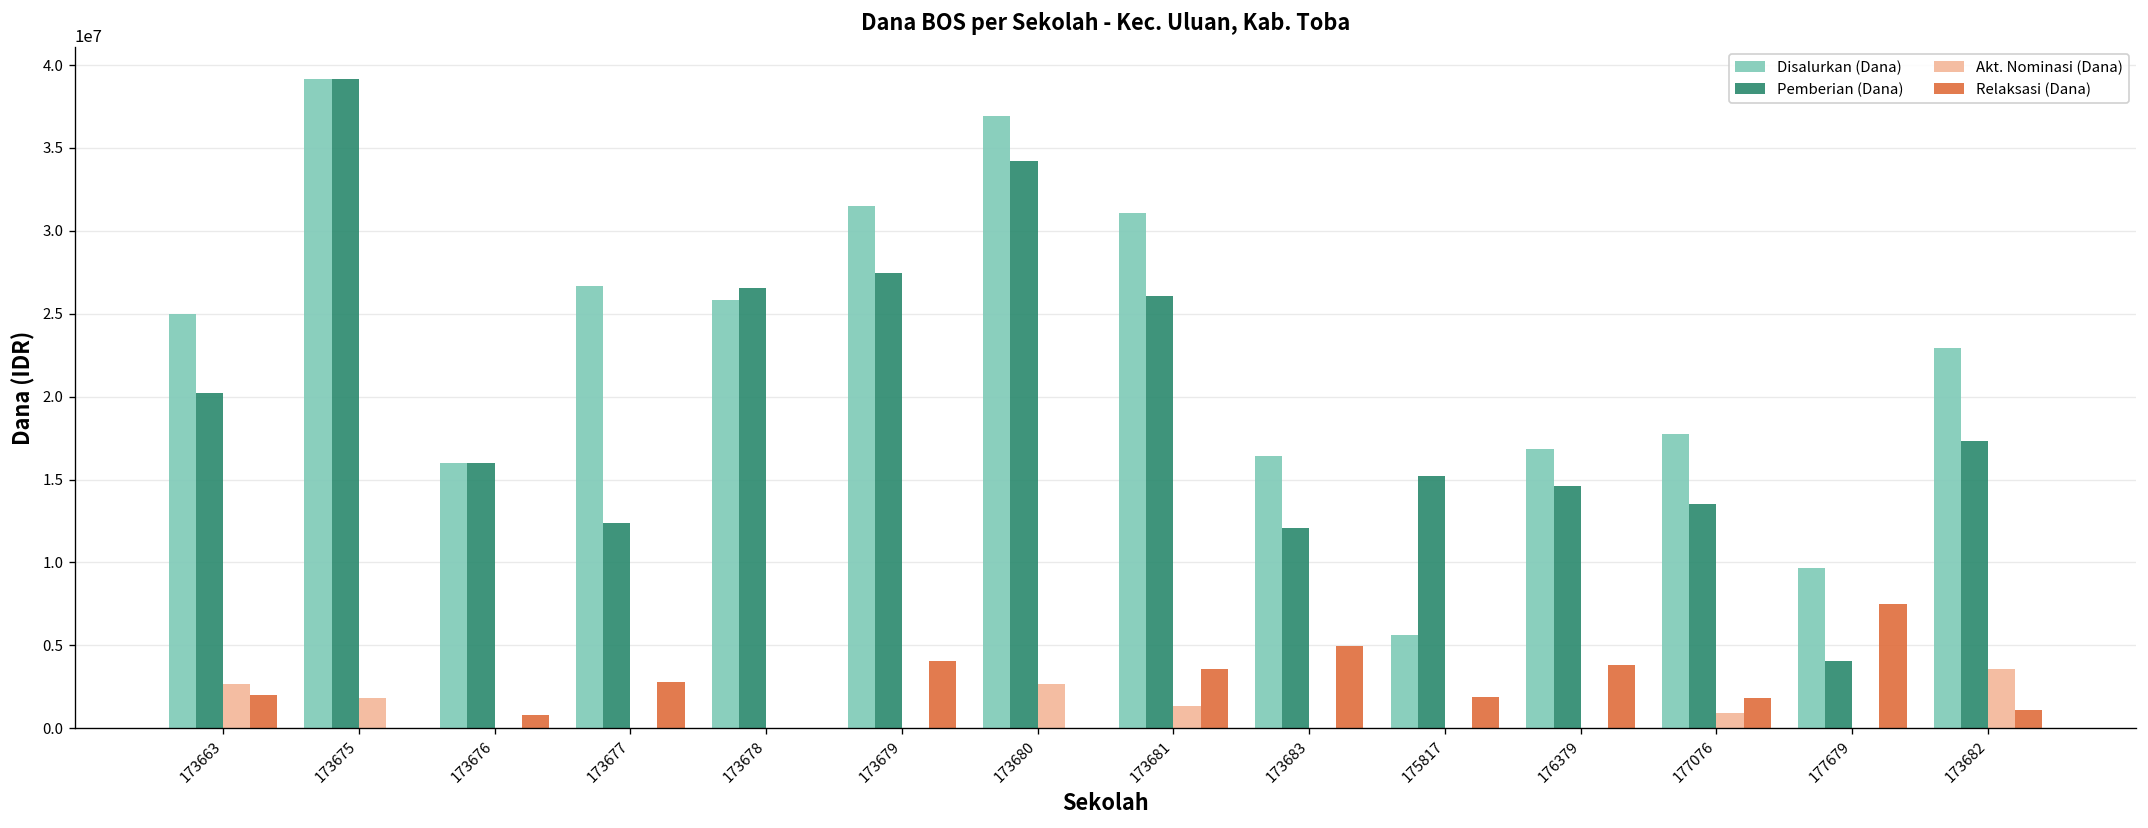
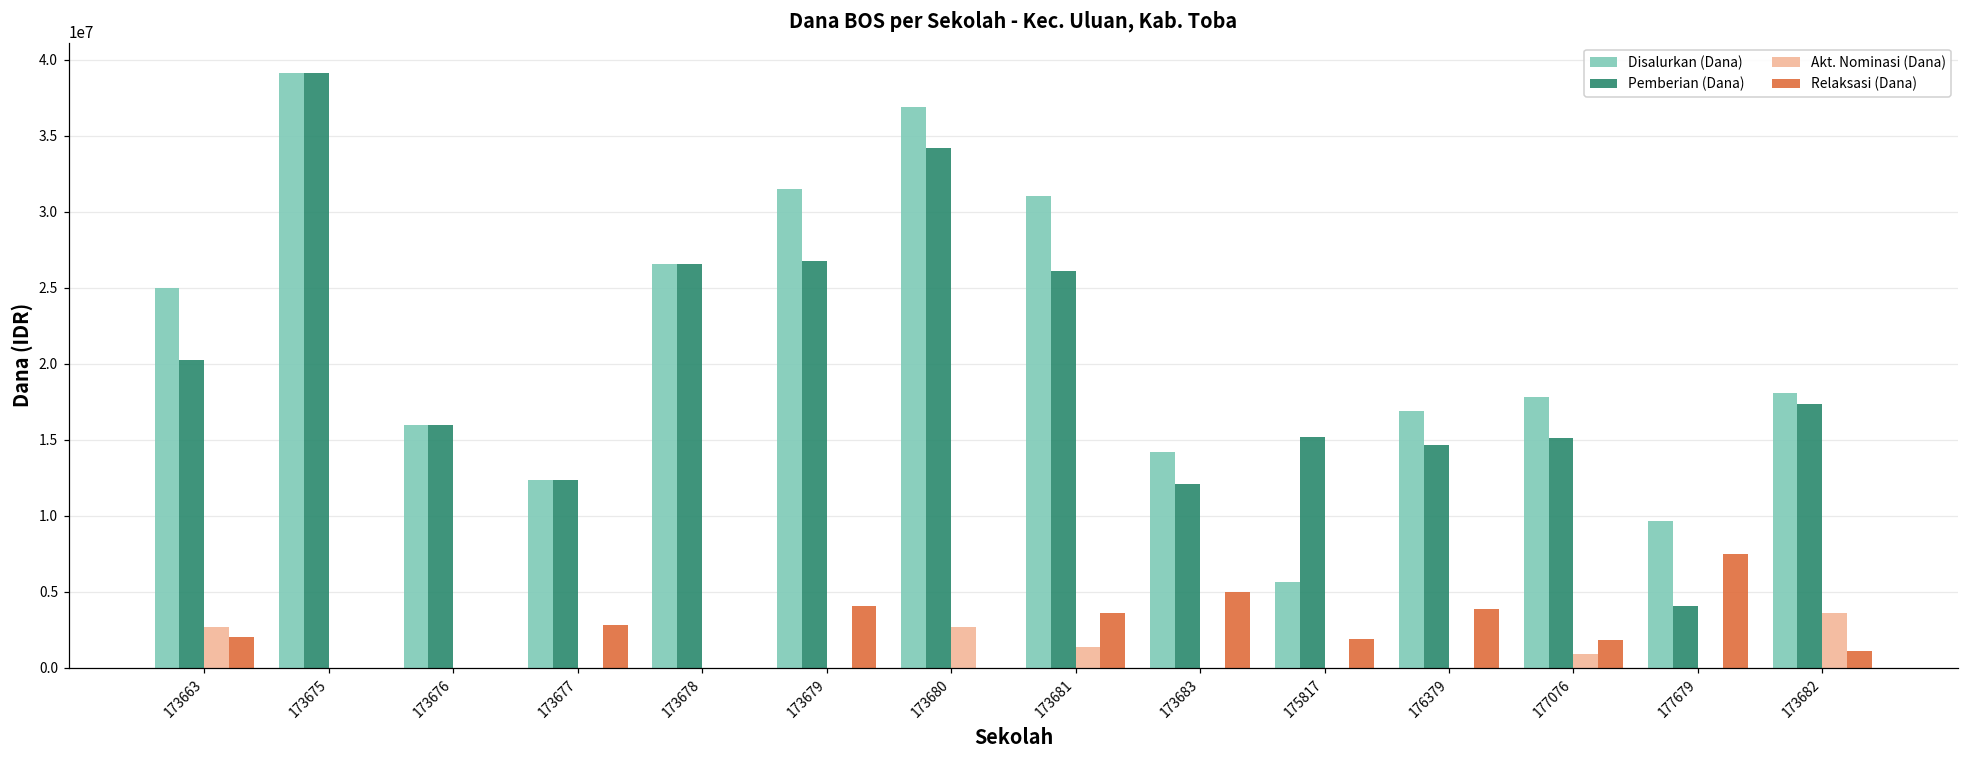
  {
    "Disalurkan (Dana)": {
      "173663": 25000000,
      "173675": 39200000,
      "173676": 16000000,
-     "173677": 26700000,
-     "173678": 25800000,
+     "173677": 12400000,
+     "173678": 26600000,
      "173679": 31500000,
      "173680": 36900000,
      "173681": 31100000,
-     "173683": 16400000,
+     "173683": 14200000,
      "175817": 5600000,
      "176379": 16900000,
      "177076": 17800000,
      "177679": 9700000,
-     "173682": 23000000
+     "173682": 18100000
    },
    "Pemberian (Dana)": {
      "173663": 20300000,
      "173675": 39200000,
      "173676": 16000000,
      "173677": 12400000,
      "173678": 26600000,
-     "173679": 27500000,
+     "173679": 26800000,
      "173680": 34200000,
      "173681": 26100000,
      "173683": 12100000,
      "175817": 15200000,
      "176379": 14600000,
-     "177076": 13500000,
+     "177076": 15100000,
      "177679": 4100000,
      "173682": 17300000
    },
    "Akt. Nominasi (Dana)": {
      "173663": 2700000,
-     "173675": 1800000,
+     "173675": 0,
      "173676": 0,
      "173677": 0,
      "173678": 0,
      "173679": 0,
      "173680": 2700000,
      "173681": 1400000,
      "173683": 0,
      "175817": 0,
      "176379": 0,
      "177076": 900000,
      "177679": 0,
      "173682": 3600000
    },
    "Relaksasi (Dana)": {
      "173663": 2000000,
      "173675": 0,
-     "173676": 800000,
+     "173676": 0,
      "173677": 2800000,
      "173678": 0,
      "173679": 4100000,
      "173680": 0,
      "173681": 3600000,
      "173683": 5000000,
      "175817": 1900000,
      "176379": 3800000,
      "177076": 1800000,
      "177679": 7500000,
      "173682": 1100000
    }
  }
